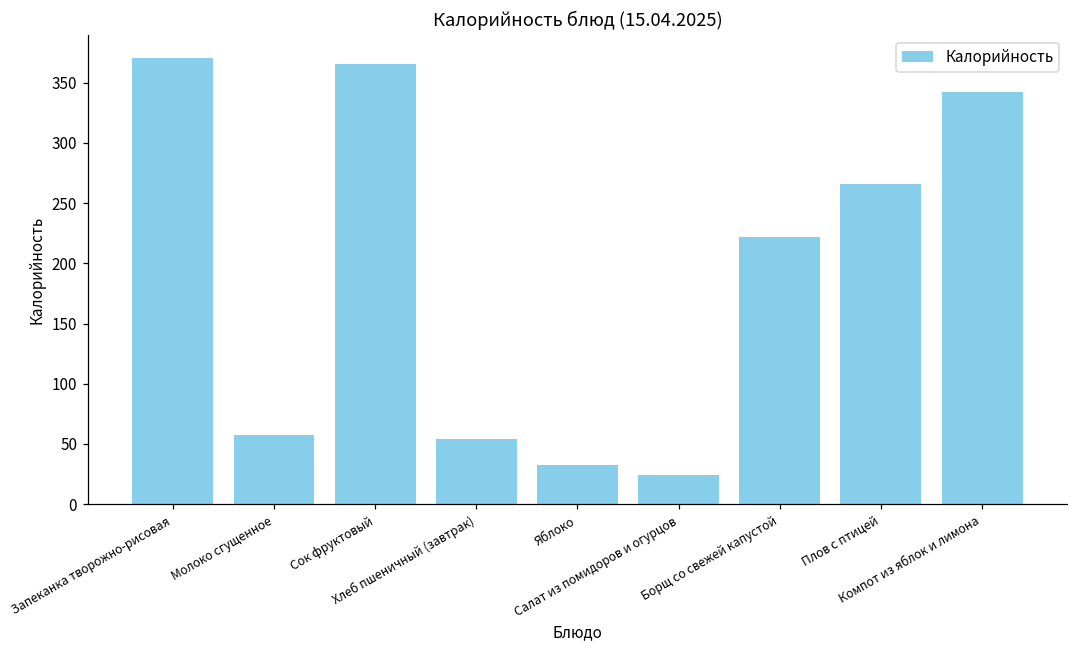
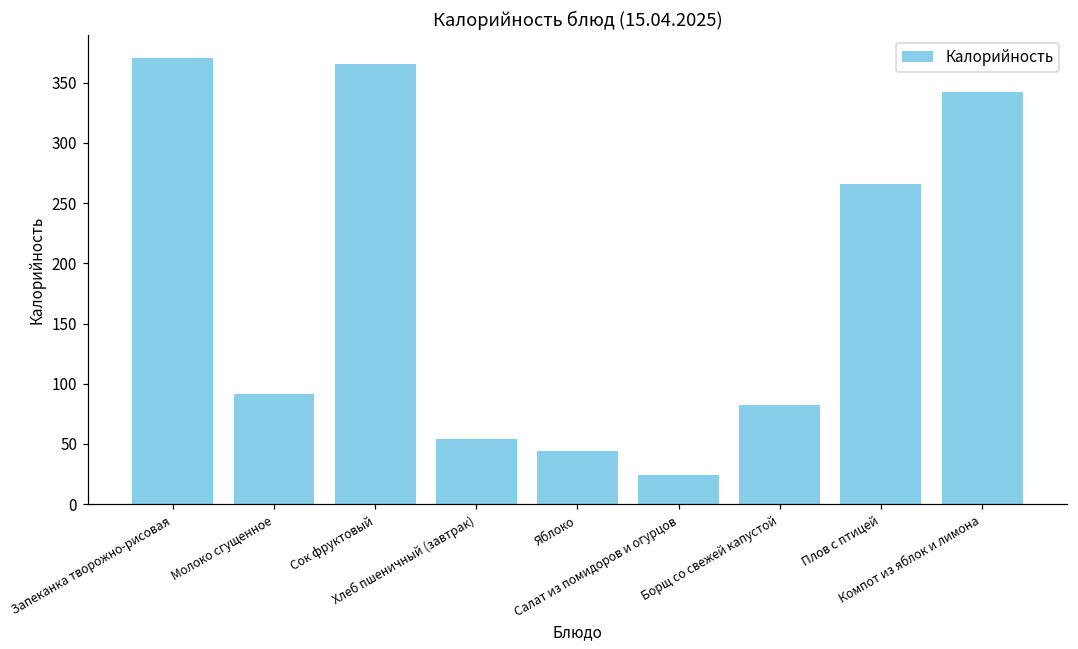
  {
    "Запеканка творожно-рисовая": 371,
-   "Молоко сгущенное": 58,
+   "Молоко сгущенное": 92,
    "Сок фруктовый": 365,
    "Хлеб пшеничный (завтрак)": 54,
-   "Яблоко": 32,
+   "Яблоко": 44,
    "Салат из помидоров и огурцов": 24,
-   "Борщ со свежей капустой": 222,
+   "Борщ со свежей капустой": 82,
    "Плов с птицей": 266,
    "Компот из яблок и лимона": 342
  }
